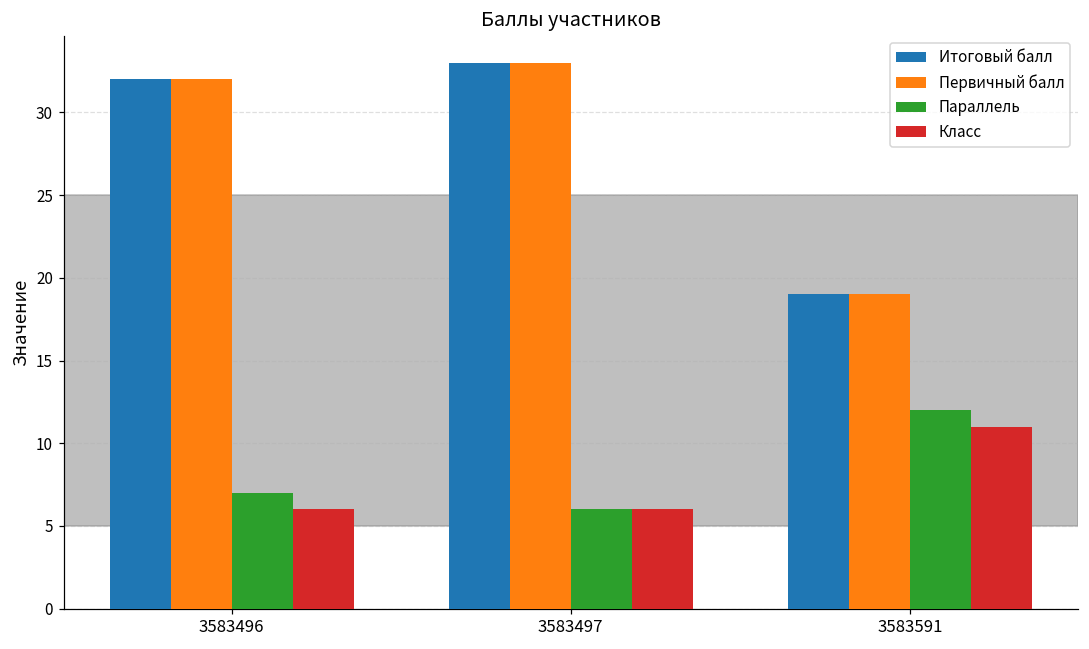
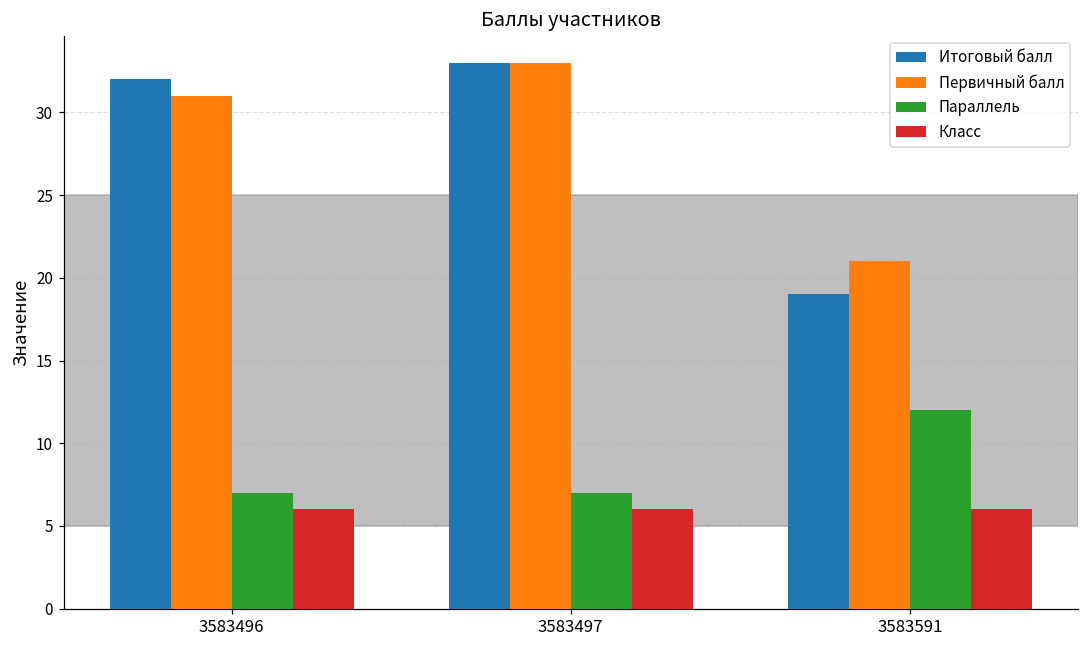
  {
    "Итоговый балл": {
      "3583496": 32,
      "3583497": 33,
      "3583591": 19
    },
    "Первичный балл": {
-     "3583496": 32,
+     "3583496": 31,
      "3583497": 33,
-     "3583591": 19
+     "3583591": 21
    },
    "Параллель": {
      "3583496": 7,
-     "3583497": 6,
+     "3583497": 7,
      "3583591": 12
    },
    "Класс": {
      "3583496": 6,
      "3583497": 6,
-     "3583591": 11
+     "3583591": 6
    }
  }
